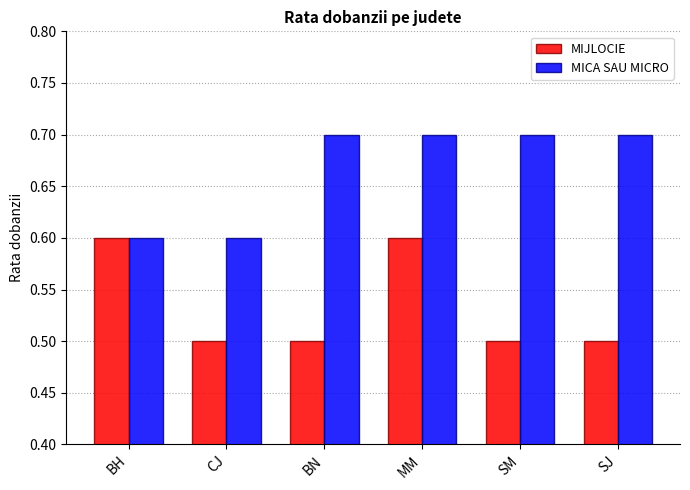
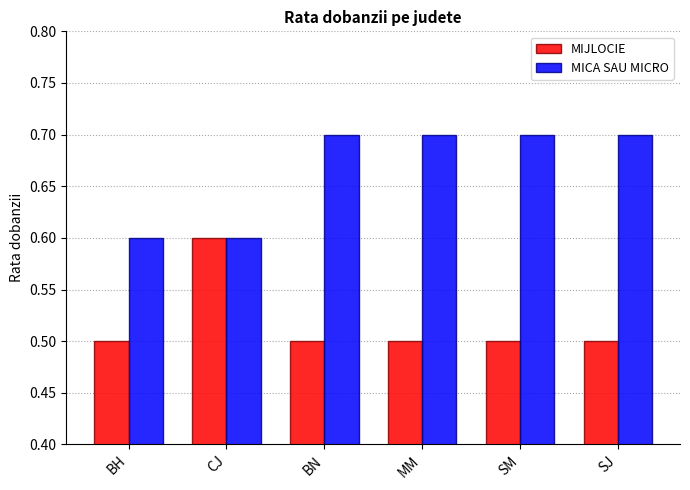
  {
    "MIJLOCIE": {
-     "BH": 0.6,
-     "CJ": 0.5,
+     "BH": 0.5,
+     "CJ": 0.6,
      "BN": 0.5,
-     "MM": 0.6,
+     "MM": 0.5,
      "SM": 0.5,
      "SJ": 0.5
    },
    "MICA SAU MICRO": {
      "BH": 0.6,
      "CJ": 0.6,
      "BN": 0.7,
      "MM": 0.7,
      "SM": 0.7,
      "SJ": 0.7
    }
  }
